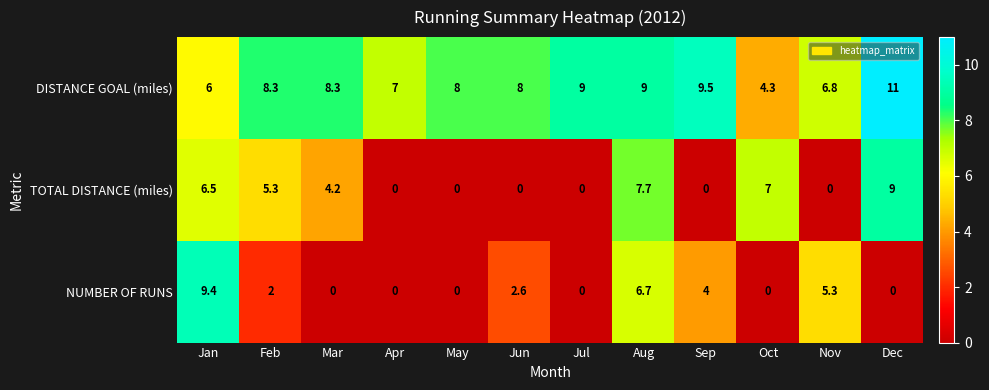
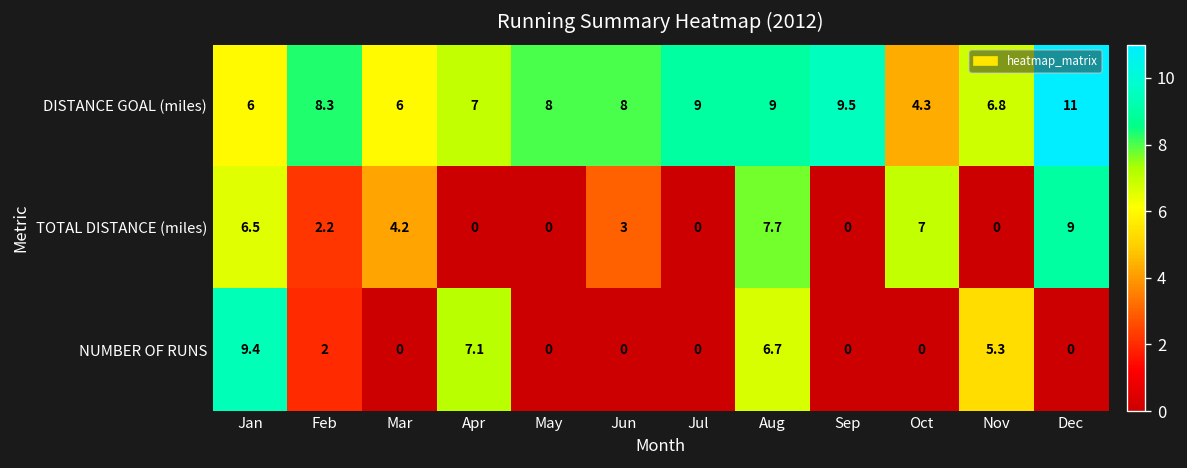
  {
    "DISTANCE GOAL (miles)": {
      "Jan": 6,
      "Feb": 8.3,
-     "Mar": 8.3,
+     "Mar": 6,
      "Apr": 7,
      "May": 8,
      "Jun": 8,
      "Jul": 9,
      "Aug": 9,
      "Sep": 9.5,
      "Oct": 4.3,
      "Nov": 6.8,
      "Dec": 11
    },
    "TOTAL DISTANCE (miles)": {
      "Jan": 6.5,
-     "Feb": 5.3,
+     "Feb": 2.2,
      "Mar": 4.2,
      "Apr": 0,
      "May": 0,
-     "Jun": 0,
+     "Jun": 3,
      "Jul": 0,
      "Aug": 7.7,
      "Sep": 0,
      "Oct": 7,
      "Nov": 0,
      "Dec": 9
    },
    "NUMBER OF RUNS": {
      "Jan": 9.4,
      "Feb": 2,
      "Mar": 0,
-     "Apr": 0,
+     "Apr": 7.1,
      "May": 0,
-     "Jun": 2.6,
+     "Jun": 0,
      "Jul": 0,
      "Aug": 6.7,
-     "Sep": 4,
+     "Sep": 0,
      "Oct": 0,
      "Nov": 5.3,
      "Dec": 0
    }
  }
